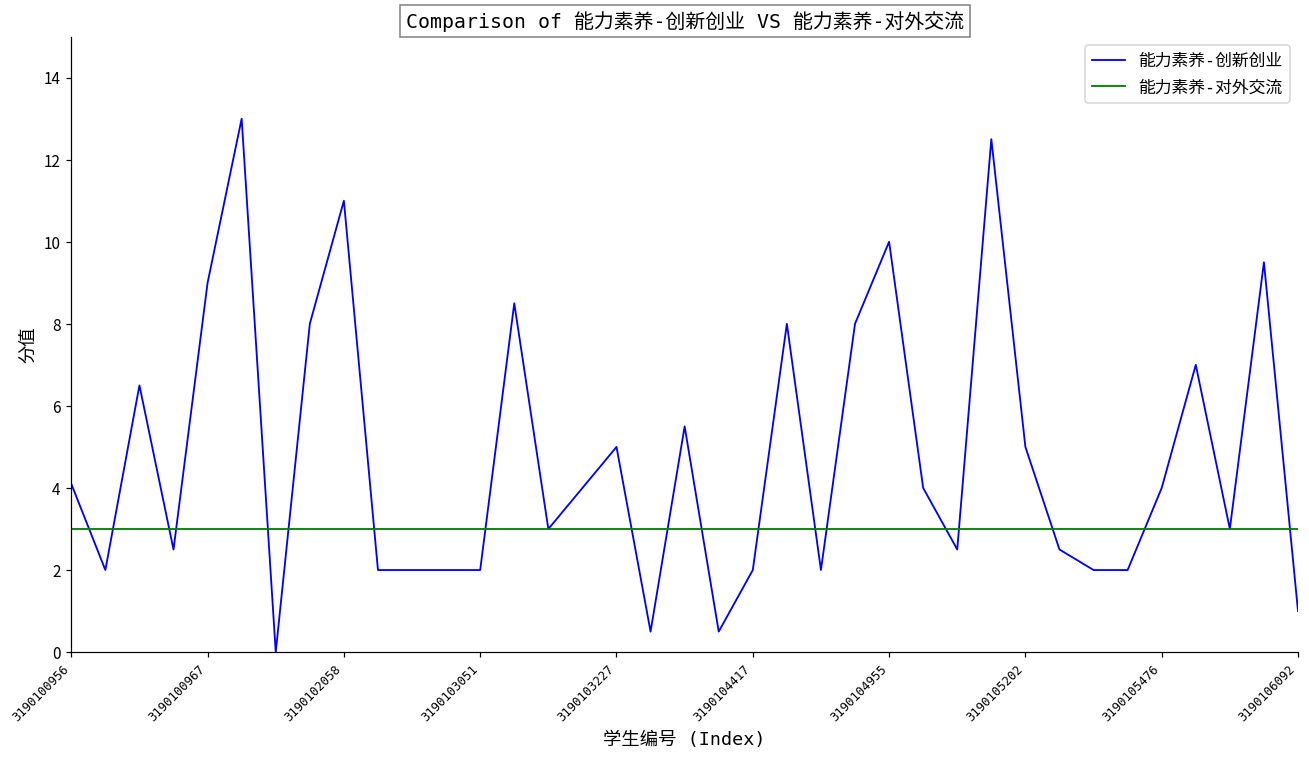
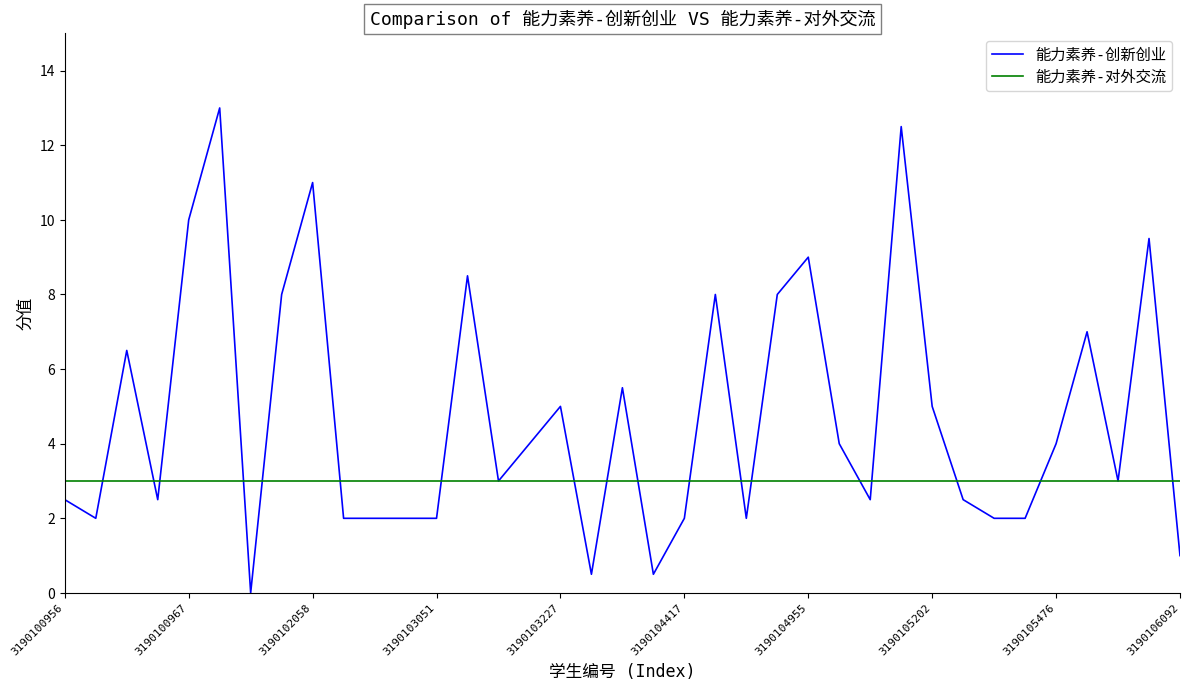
  {
    "能力素养-创新创业": {
-     "3190100956": 4.1,
-     "3190100967": 9,
+     "3190100956": 2.5,
+     "3190100967": 10,
      "3190102058": 11.0,
      "3190103051": 2.0,
      "3190103227": 5.0,
      "3190104417": 2.0,
-     "3190104955": 10,
+     "3190104955": 9,
      "3190105202": 5.0,
      "3190105476": 4.0,
      "3190106092": 1.0
    },
    "能力素养-对外交流": {
      "3190100956": 3.0,
      "3190100967": 3.0,
      "3190102058": 3.0,
      "3190103051": 3.0,
      "3190103227": 3.0,
      "3190104417": 3.0,
      "3190104955": 3.0,
      "3190105202": 3.0,
      "3190105476": 3.0,
      "3190106092": 3.0
    }
  }
